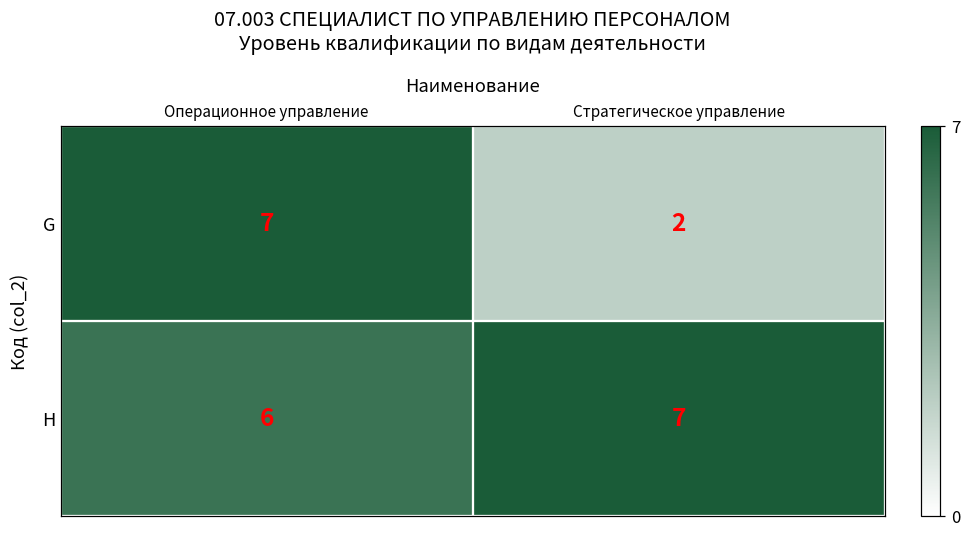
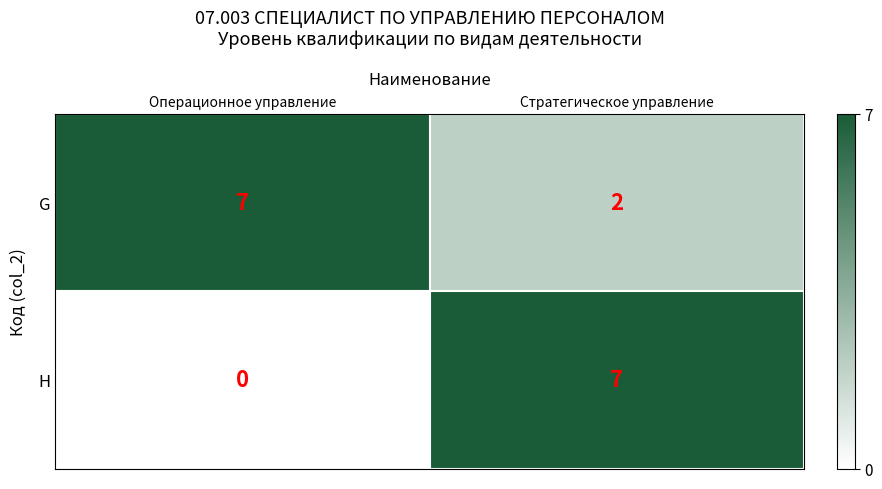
  {
    "G": {
      "Операционное управление": 7,
      "Стратегическое управление": 2
    },
    "H": {
-     "Операционное управление": 6,
+     "Операционное управление": 0,
      "Стратегическое управление": 7
    }
  }
